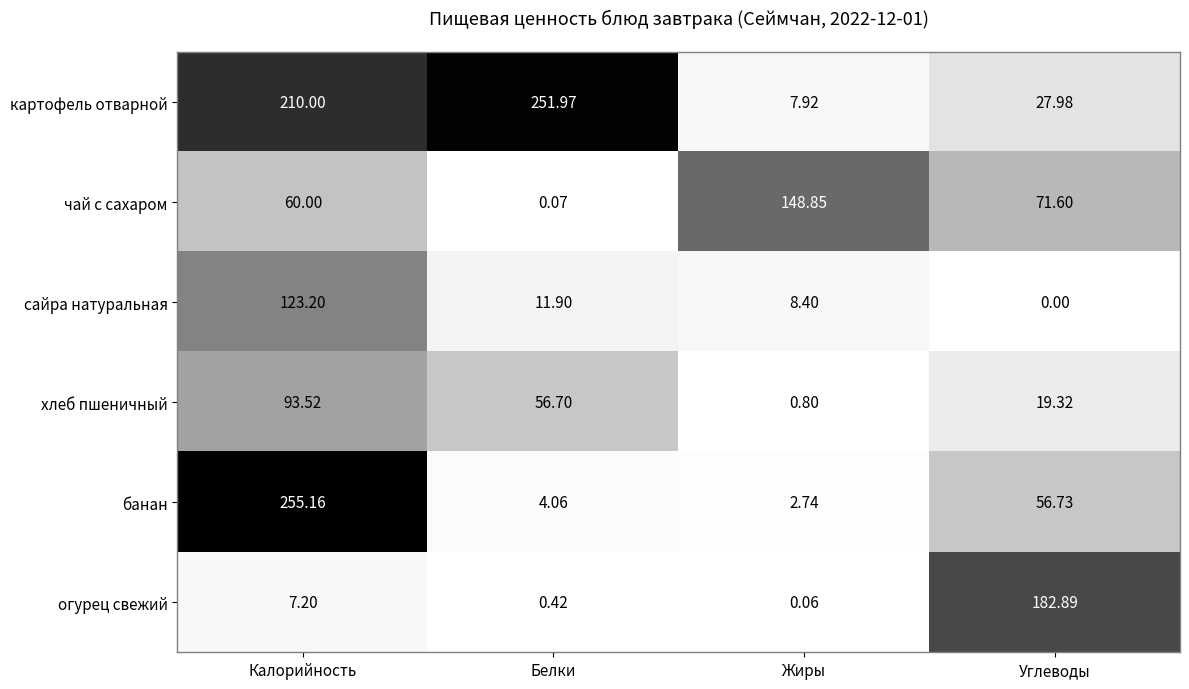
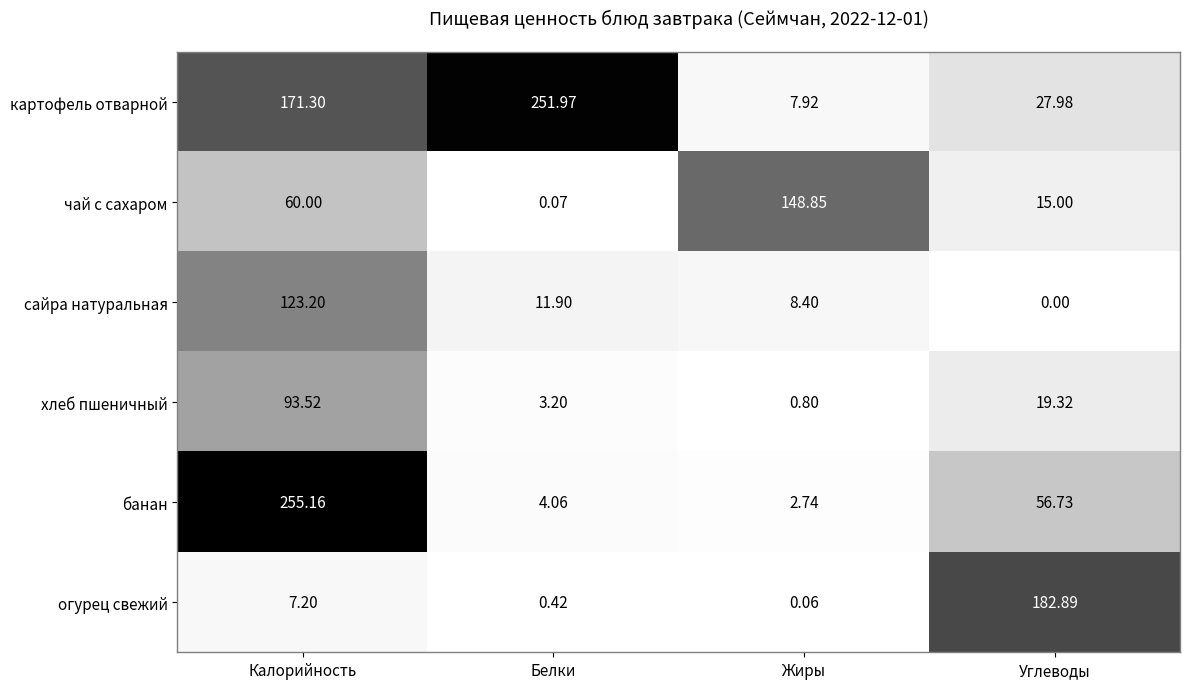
  {
    "картофель отварной": {
-     "Калорийность": 210.00,
+     "Калорийность": 171.30,
      "Белки": 251.97,
      "Жиры": 7.92,
      "Углеводы": 27.98
    },
    "чай с сахаром": {
      "Калорийность": 60.00,
      "Белки": 0.07,
      "Жиры": 148.85,
-     "Углеводы": 71.60
+     "Углеводы": 15.00
    },
    "сайра натуральная": {
      "Калорийность": 123.20,
      "Белки": 11.90,
      "Жиры": 8.40,
      "Углеводы": 0.00
    },
    "хлеб пшеничный": {
      "Калорийность": 93.52,
-     "Белки": 56.70,
+     "Белки": 3.20,
      "Жиры": 0.80,
      "Углеводы": 19.32
    },
    "банан": {
      "Калорийность": 255.16,
      "Белки": 4.06,
      "Жиры": 2.74,
      "Углеводы": 56.73
    },
    "огурец свежий": {
      "Калорийность": 7.20,
      "Белки": 0.42,
      "Жиры": 0.06,
      "Углеводы": 182.89
    }
  }
